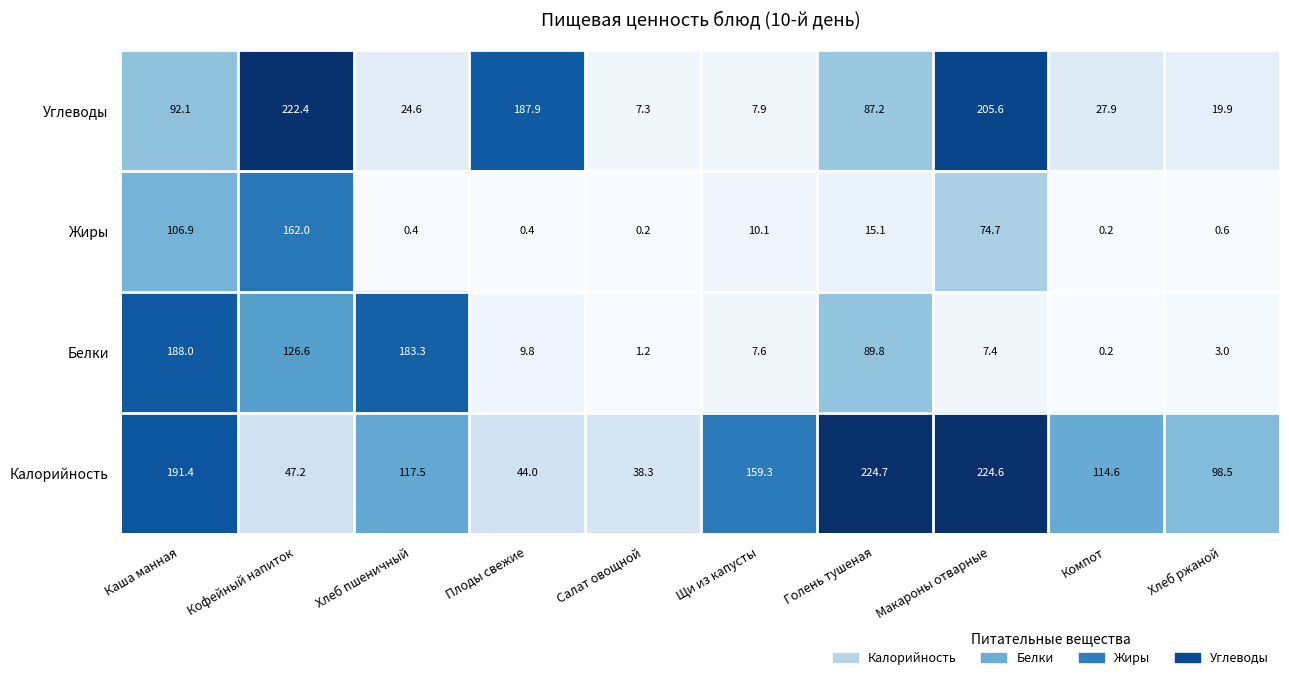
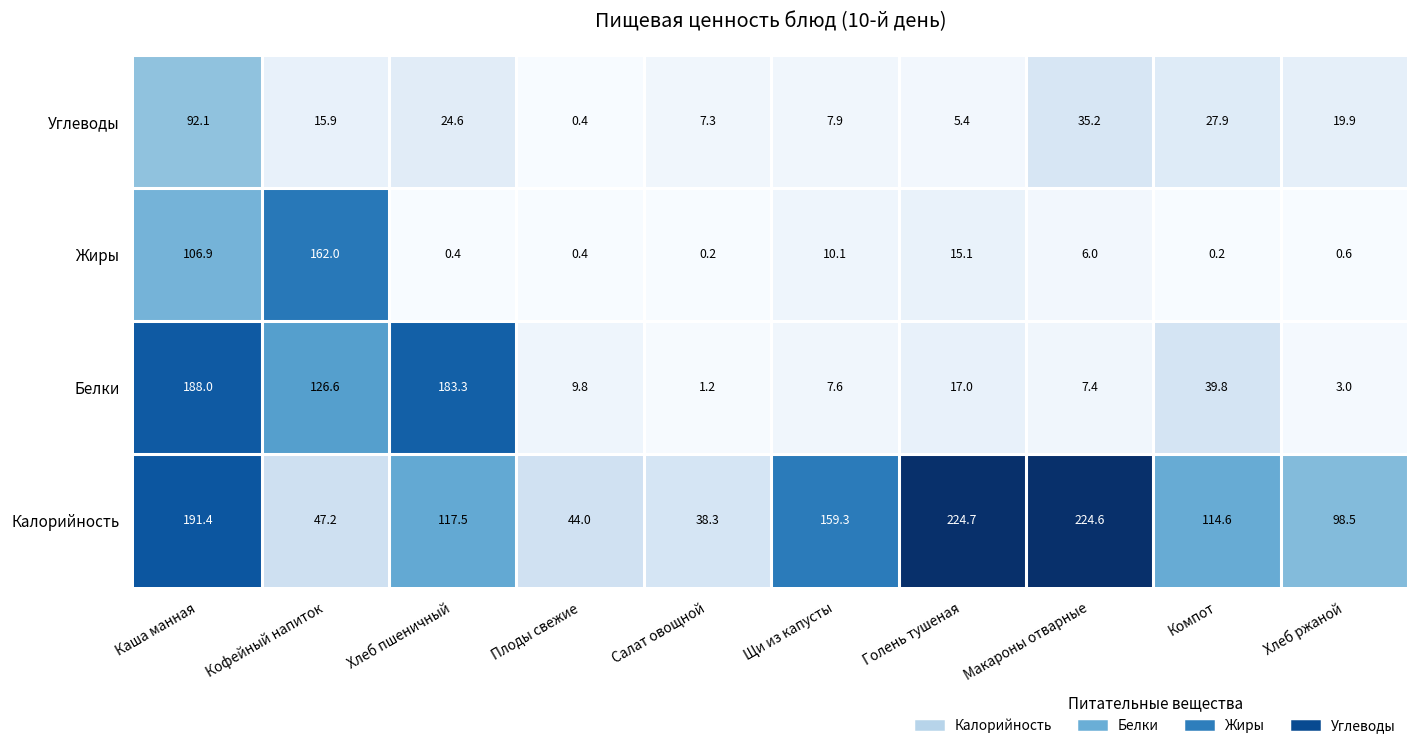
  {
    "Углеводы": {
      "Каша манная": 92.1,
-     "Кофейный напиток": 222.4,
+     "Кофейный напиток": 15.9,
      "Хлеб пшеничный": 24.6,
-     "Плоды свежие": 187.9,
+     "Плоды свежие": 0.4,
      "Салат овощной": 7.3,
      "Щи из капусты": 7.9,
-     "Голень тушеная": 87.2,
-     "Макароны отварные": 205.6,
+     "Голень тушеная": 5.4,
+     "Макароны отварные": 35.2,
      "Компот": 27.9,
      "Хлеб ржаной": 19.9
    },
    "Жиры": {
      "Каша манная": 106.9,
      "Кофейный напиток": 162.0,
      "Хлеб пшеничный": 0.4,
      "Плоды свежие": 0.4,
      "Салат овощной": 0.2,
      "Щи из капусты": 10.1,
      "Голень тушеная": 15.1,
-     "Макароны отварные": 74.7,
+     "Макароны отварные": 6.0,
      "Компот": 0.2,
      "Хлеб ржаной": 0.6
    },
    "Белки": {
      "Каша манная": 188.0,
      "Кофейный напиток": 126.6,
      "Хлеб пшеничный": 183.3,
      "Плоды свежие": 9.8,
      "Салат овощной": 1.2,
      "Щи из капусты": 7.6,
-     "Голень тушеная": 89.8,
+     "Голень тушеная": 17.0,
      "Макароны отварные": 7.4,
-     "Компот": 0.2,
+     "Компот": 39.8,
      "Хлеб ржаной": 3.0
    },
    "Калорийность": {
      "Каша манная": 191.4,
      "Кофейный напиток": 47.2,
      "Хлеб пшеничный": 117.5,
      "Плоды свежие": 44.0,
      "Салат овощной": 38.3,
      "Щи из капусты": 159.3,
      "Голень тушеная": 224.7,
      "Макароны отварные": 224.6,
      "Компот": 114.6,
      "Хлеб ржаной": 98.5
    }
  }
